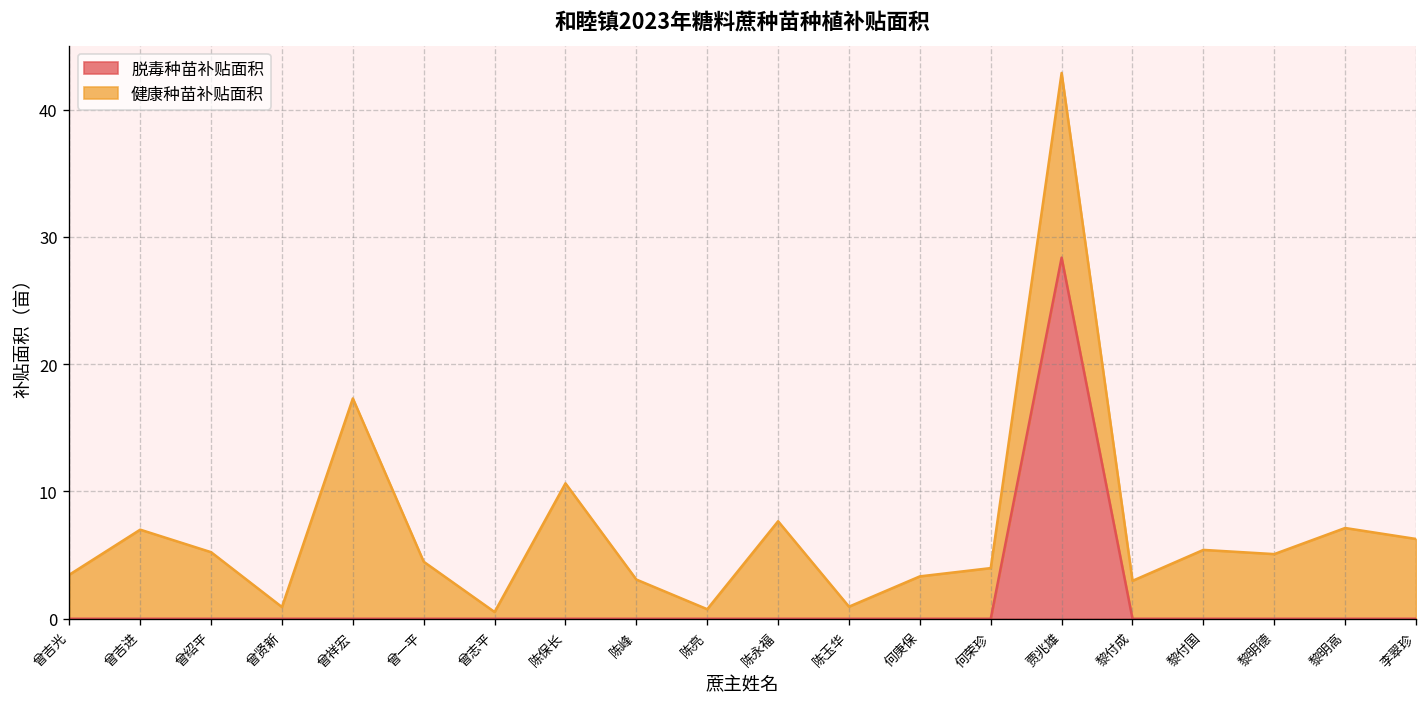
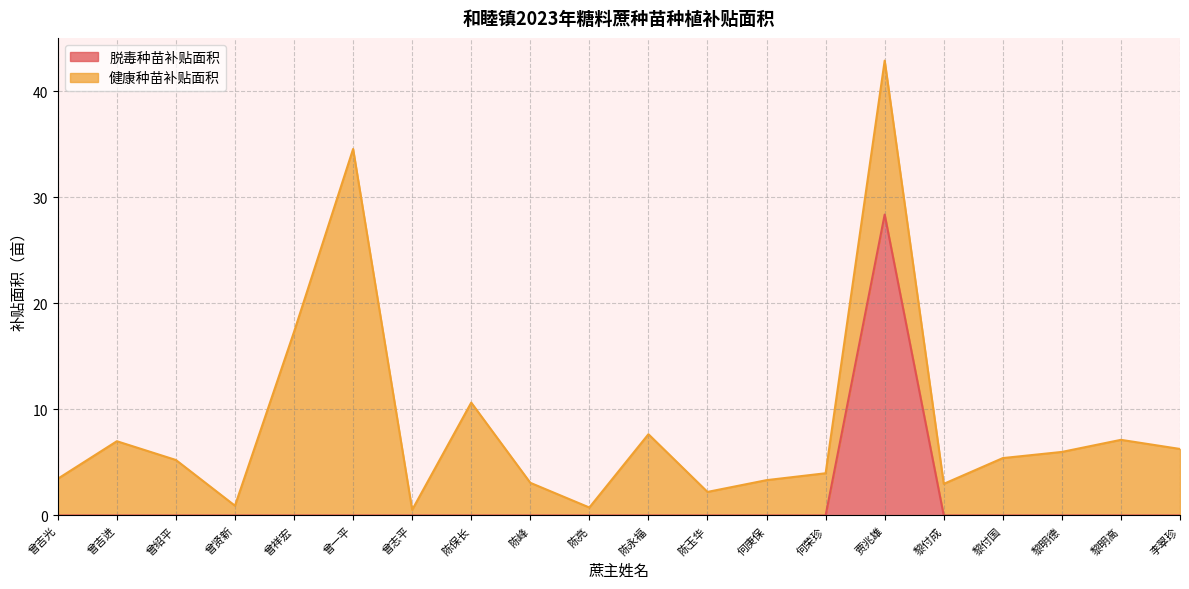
  {
    "脱毒种苗补贴面积": {
      "曾吉光": 0.0,
      "曾吉进": 0.0,
      "曾绍平": 0.0,
      "曾贤新": 0.0,
      "曾祥宏": 0.0,
      "曾一平": 0.0,
      "曾志平": 0.0,
      "陈保长": 0.0,
      "陈峰": 0.0,
      "陈亮": 0.0,
      "陈永福": 0.0,
      "陈玉华": 0.0,
      "何庚保": 0.0,
      "何荣珍": 0.0,
      "贾兆雄": 28.4,
      "黎付成": 0.0,
      "黎付国": 0.0,
      "黎明德": 0.0,
      "黎明高": 0.0,
      "李翠珍": 0.0
    },
    "健康种苗补贴面积": {
      "曾吉光": 3.5,
      "曾吉进": 7.0,
      "曾绍平": 5.2,
      "曾贤新": 0.9,
      "曾祥宏": 17.3,
-     "曾一平": 4.5,
+     "曾一平": 34.6,
      "曾志平": 0.5,
      "陈保长": 10.6,
      "陈峰": 3.1,
      "陈亮": 0.8,
      "陈永福": 7.7,
-     "陈玉华": 1.0,
+     "陈玉华": 2.2,
      "何庚保": 3.3,
      "何荣珍": 4.0,
      "贾兆雄": 14.5,
      "黎付成": 3.0,
      "黎付国": 5.4,
-     "黎明德": 5.1,
+     "黎明德": 6.0,
      "黎明高": 7.1,
      "李翠珍": 6.3
    }
  }
